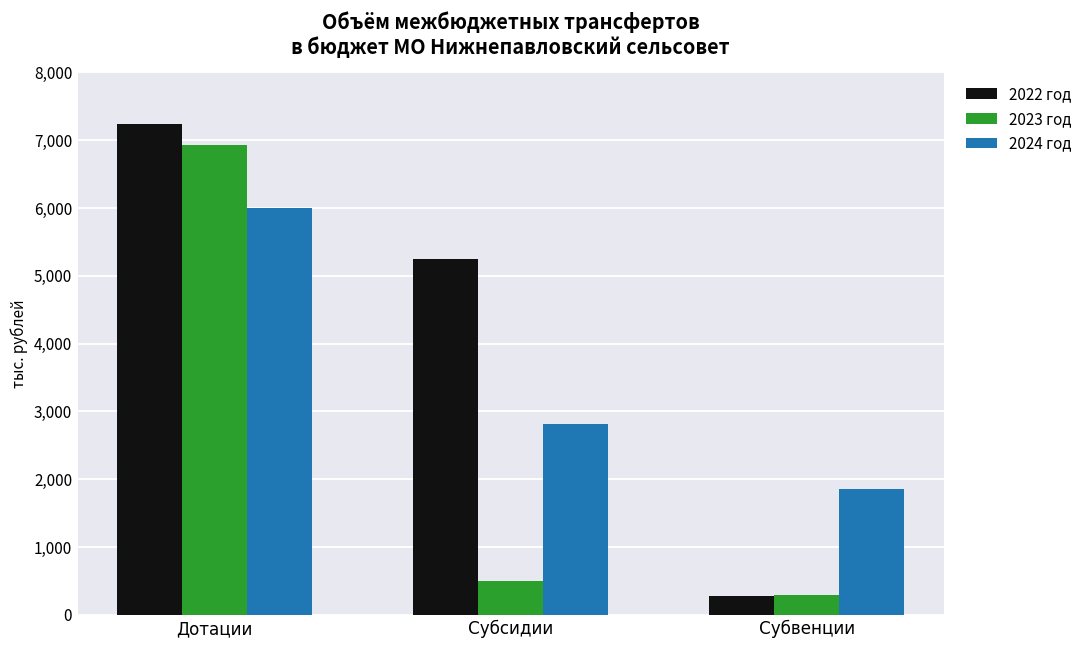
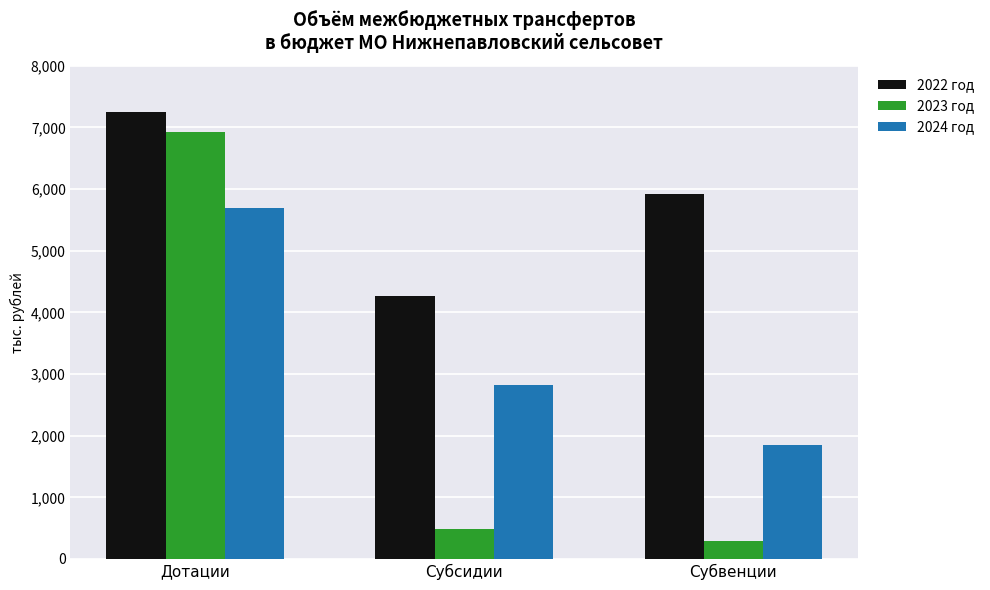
  {
    "2022 год": {
      "Дотации": "7,200",
-     "Субсидии": "5,300",
-     "Субвенции": "300"
+     "Субсидии": "4,300",
+     "Субвенции": "5,900"
    },
    "2023 год": {
      "Дотации": "6,900",
      "Субсидии": "500",
      "Субвенции": "300"
    },
    "2024 год": {
-     "Дотации": "6,000",
+     "Дотации": "5,700",
      "Субсидии": "2,800",
      "Субвенции": "1,900"
    }
  }
